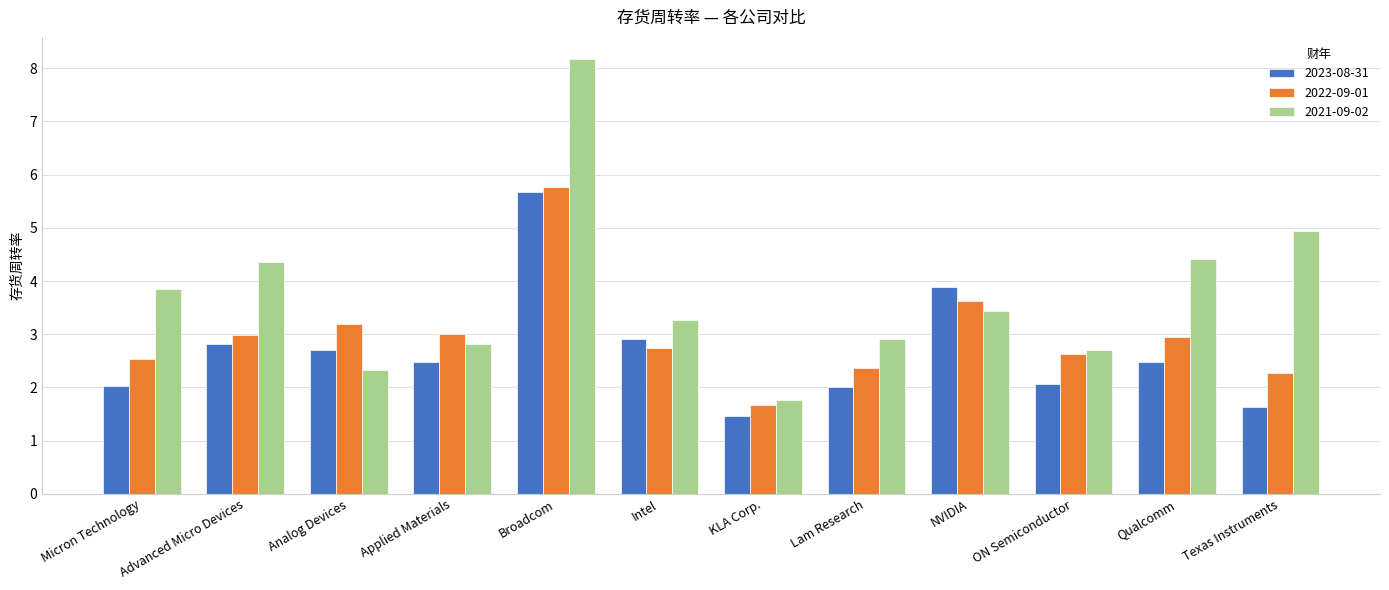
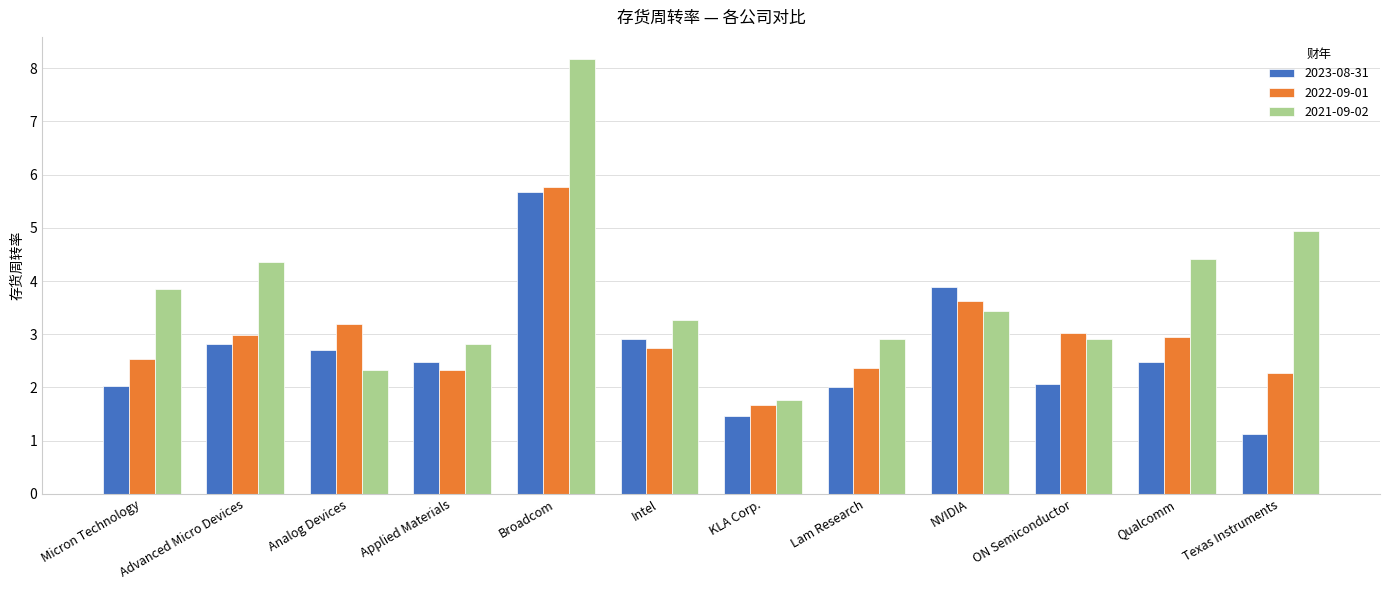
  {
    "2023-08-31": {
      "Micron Technology": 2.0,
      "Advanced Micro Devices": 2.8,
      "Analog Devices": 2.7,
      "Applied Materials": 2.5,
      "Broadcom": 5.7,
      "Intel": 2.9,
      "KLA Corp.": 1.5,
      "Lam Research": 2.0,
      "NVIDIA": 3.9,
      "ON Semiconductor": 2.1,
      "Qualcomm": 2.5,
-     "Texas Instruments": 1.6
+     "Texas Instruments": 1.1
    },
    "2022-09-01": {
      "Micron Technology": 2.5,
      "Advanced Micro Devices": 3.0,
      "Analog Devices": 3.2,
-     "Applied Materials": 3.0,
+     "Applied Materials": 2.3,
      "Broadcom": 5.8,
      "Intel": 2.7,
      "KLA Corp.": 1.7,
      "Lam Research": 2.4,
      "NVIDIA": 3.6,
-     "ON Semiconductor": 2.6,
+     "ON Semiconductor": 3.0,
      "Qualcomm": 2.9,
      "Texas Instruments": 2.3
    },
    "2021-09-02": {
      "Micron Technology": 3.9,
      "Advanced Micro Devices": 4.4,
      "Analog Devices": 2.3,
      "Applied Materials": 2.8,
      "Broadcom": 8.2,
      "Intel": 3.3,
      "KLA Corp.": 1.8,
      "Lam Research": 2.9,
      "NVIDIA": 3.4,
-     "ON Semiconductor": 2.7,
+     "ON Semiconductor": 2.9,
      "Qualcomm": 4.4,
      "Texas Instruments": 5.0
    }
  }
